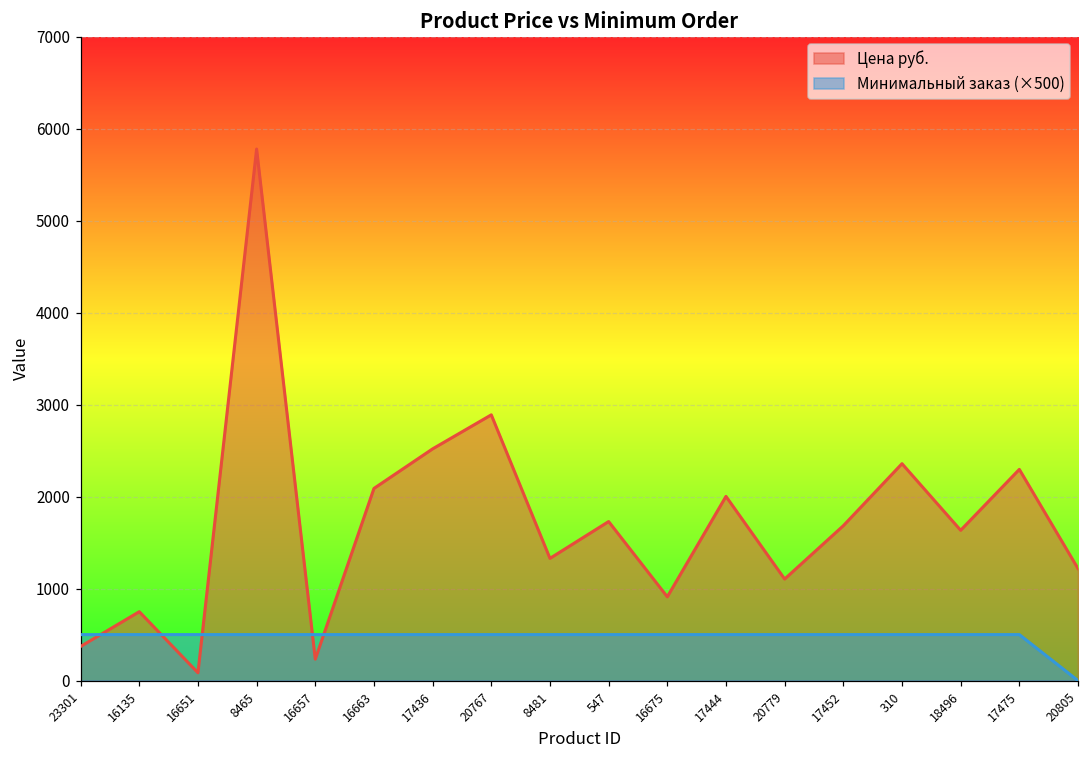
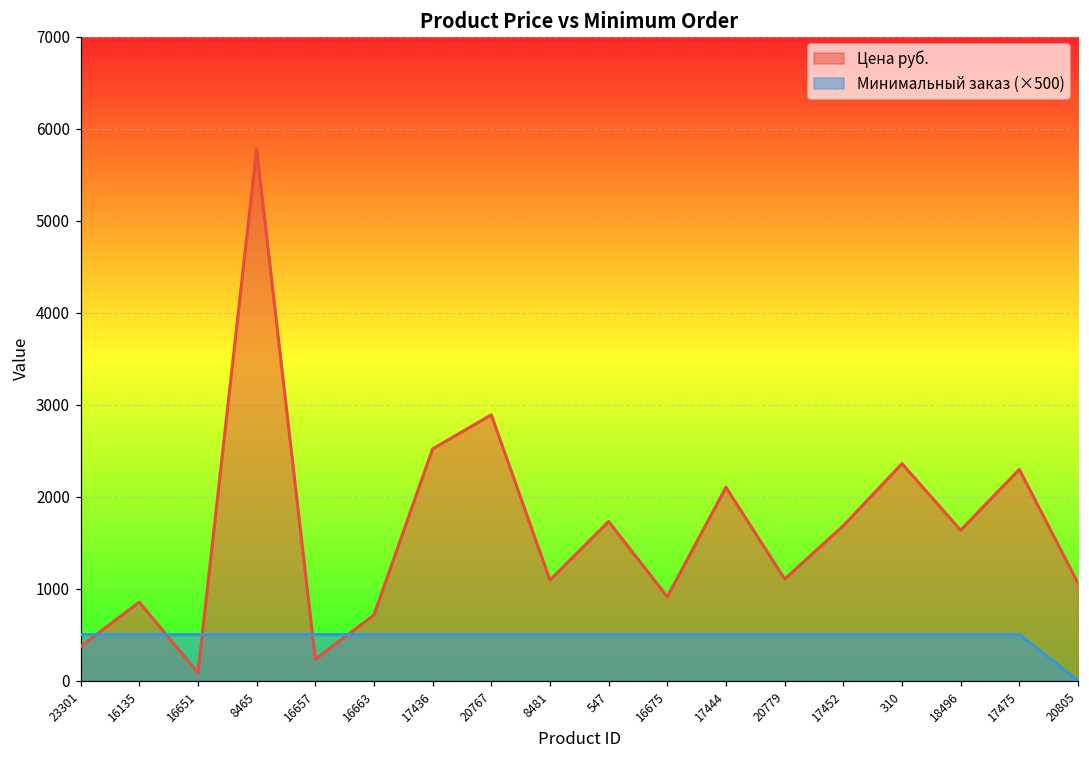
  {
    "Цена руб.": {
      "23301": 400,
-     "16135": 700,
+     "16135": 900,
      "16651": 100,
      "8465": 5800,
      "16657": 200,
-     "16663": 2100,
+     "16663": 700,
      "17436": 2500,
      "20767": 2900,
-     "8481": 1300,
+     "8481": 1100,
      "547": 1700,
      "16675": 900,
-     "17444": 2000,
+     "17444": 2100,
      "20779": 1100,
      "17452": 1700,
      "310": 2400,
      "18496": 1600,
      "17475": 2300,
-     "20805": 1200
+     "20805": 1100
    },
    "Минимальный заказ (×500)": {
      "23301": 500,
      "16135": 500,
      "16651": 500,
      "8465": 500,
      "16657": 500,
      "16663": 500,
      "17436": 500,
      "20767": 500,
      "8481": 500,
      "547": 500,
      "16675": 500,
      "17444": 500,
      "20779": 500,
      "17452": 500,
      "310": 500,
      "18496": 500,
      "17475": 500,
      "20805": 0
    }
  }
